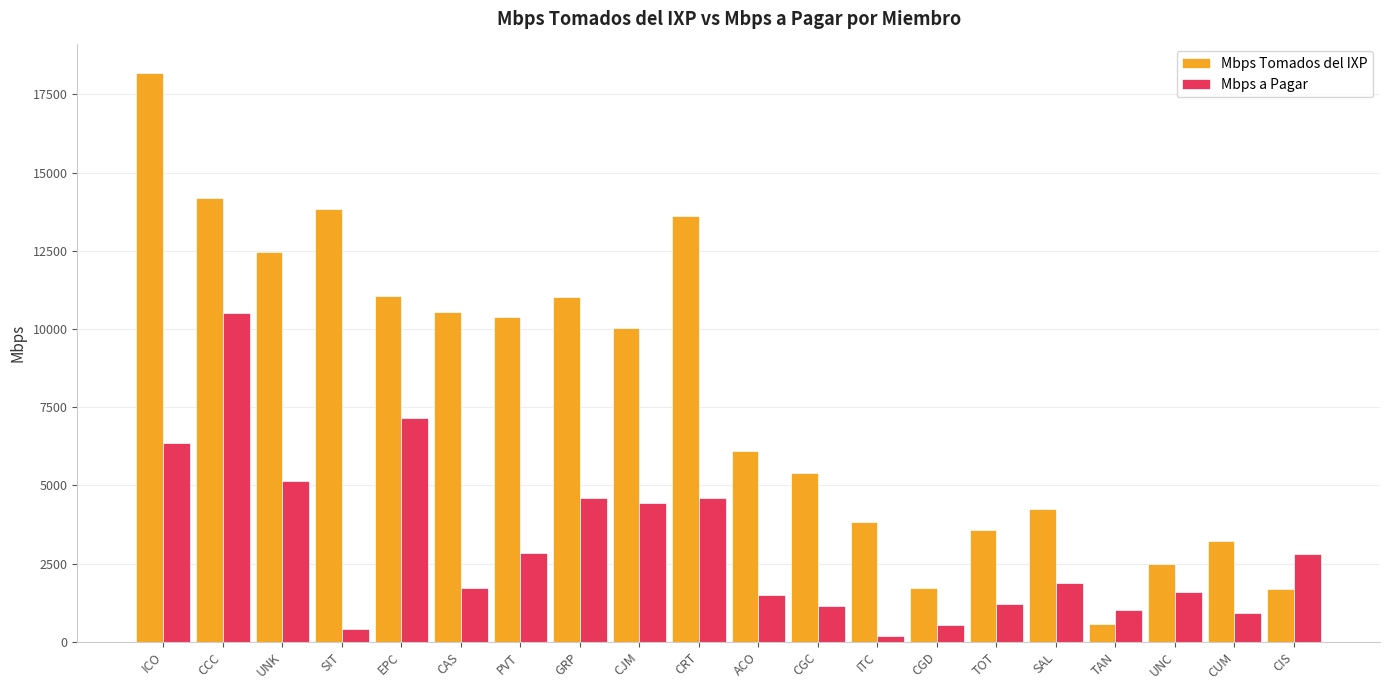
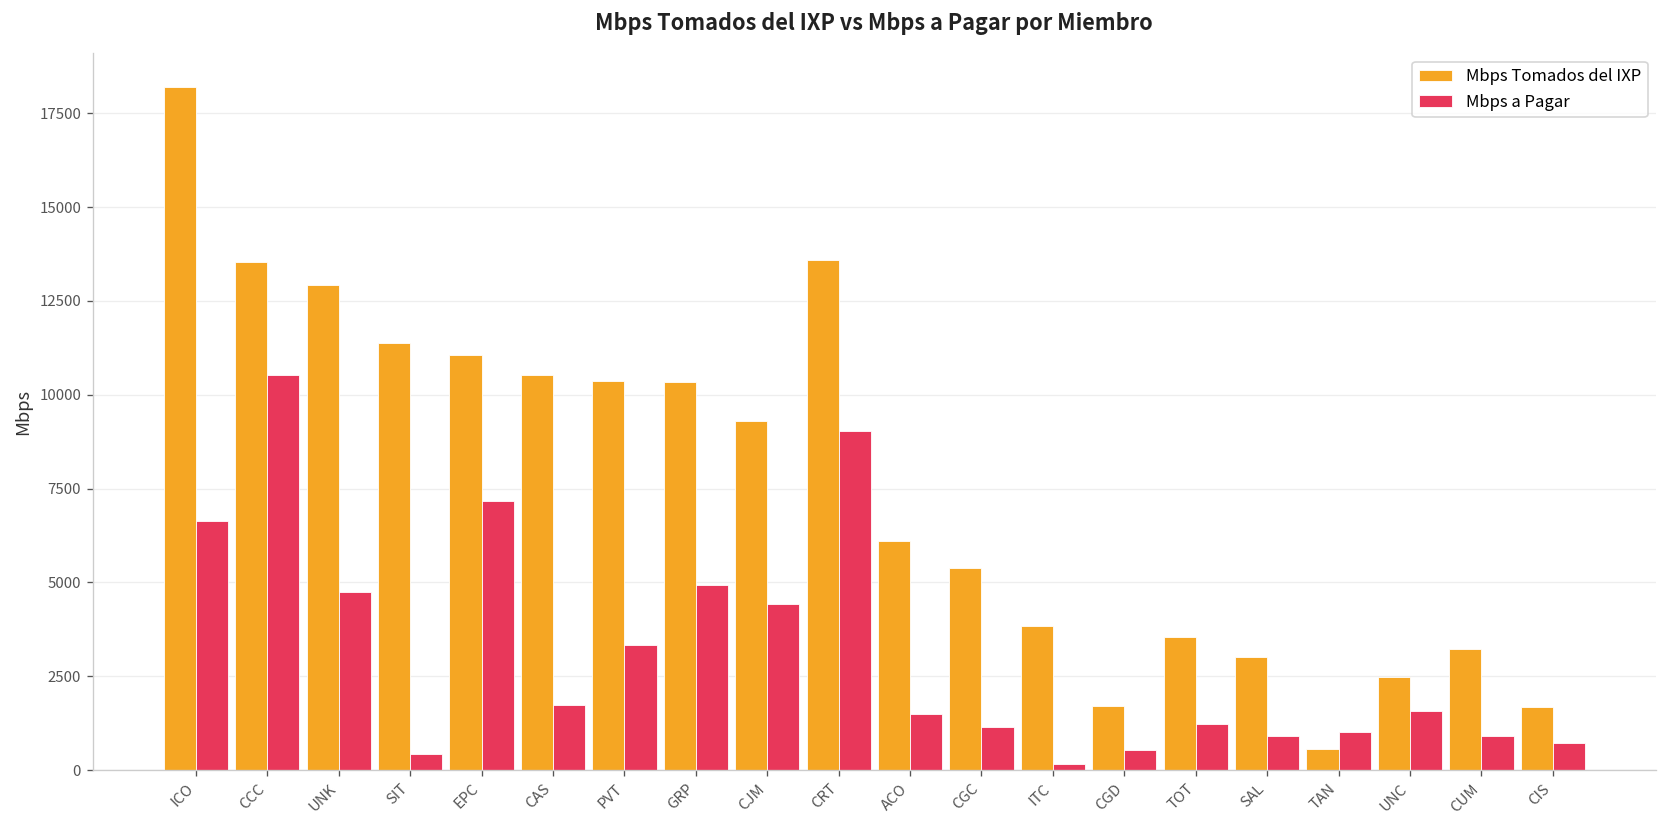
  {
    "Mbps Tomados del IXP": {
      "ICO": 18200,
-     "CCC": 14200,
-     "UNK": 12500,
-     "SIT": 13800,
+     "CCC": 13500,
+     "UNK": 12900,
+     "SIT": 11400,
      "EPC": 11100,
      "CAS": 10500,
      "PVT": 10400,
-     "GRP": 11000,
-     "CJM": 10000,
+     "GRP": 10300,
+     "CJM": 9300,
      "CRT": 13600,
      "ACO": 6100,
      "CGC": 5400,
      "ITC": 3800,
      "CGD": 1700,
      "TOT": 3600,
-     "SAL": 4200,
+     "SAL": 3000,
      "TAN": 600,
      "UNC": 2500,
      "CUM": 3200,
      "CIS": 1700
    },
    "Mbps a Pagar": {
-     "ICO": 6300,
+     "ICO": 6600,
      "CCC": 10500,
-     "UNK": 5200,
+     "UNK": 4700,
      "SIT": 400,
      "EPC": 7200,
      "CAS": 1700,
-     "PVT": 2800,
-     "GRP": 4600,
+     "PVT": 3300,
+     "GRP": 4900,
      "CJM": 4400,
-     "CRT": 4600,
+     "CRT": 9000,
      "ACO": 1500,
      "CGC": 1200,
      "ITC": 200,
      "CGD": 500,
      "TOT": 1200,
-     "SAL": 1900,
+     "SAL": 900,
      "TAN": 1000,
      "UNC": 1600,
      "CUM": 900,
-     "CIS": 2800
+     "CIS": 700
    }
  }
